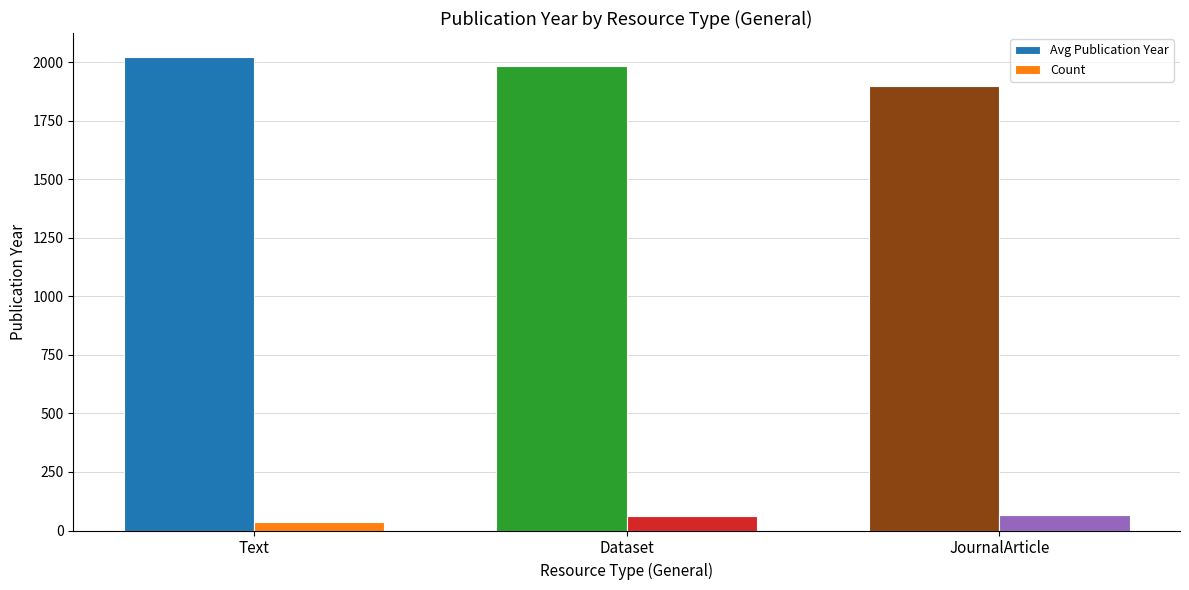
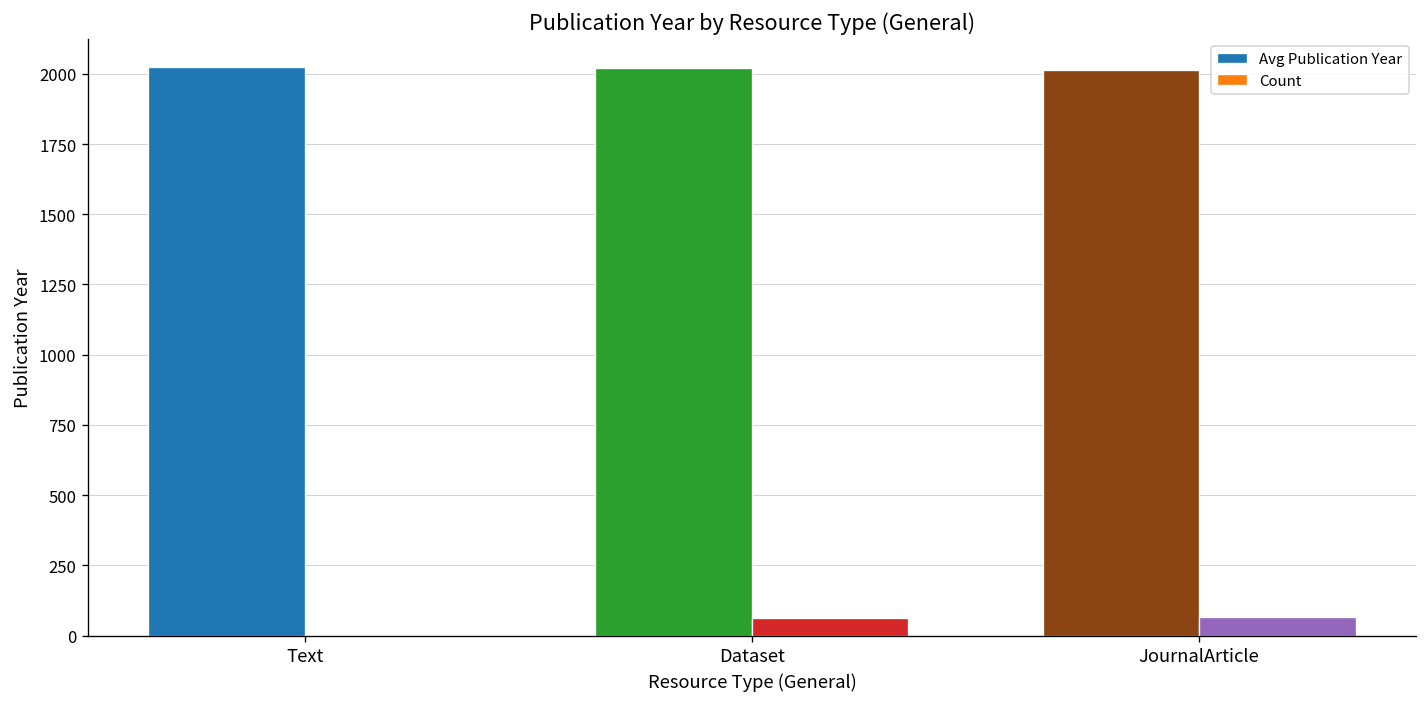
  {
    "Avg Publication Year": {
      "Text": 2020,
-     "Dataset": 1990,
-     "JournalArticle": 1900
+     "Dataset": 2020,
+     "JournalArticle": 2010
    },
    "Count": {
-     "Text": 40,
+     "Text": 0,
      "Dataset": 60,
      "JournalArticle": 70
    }
  }
